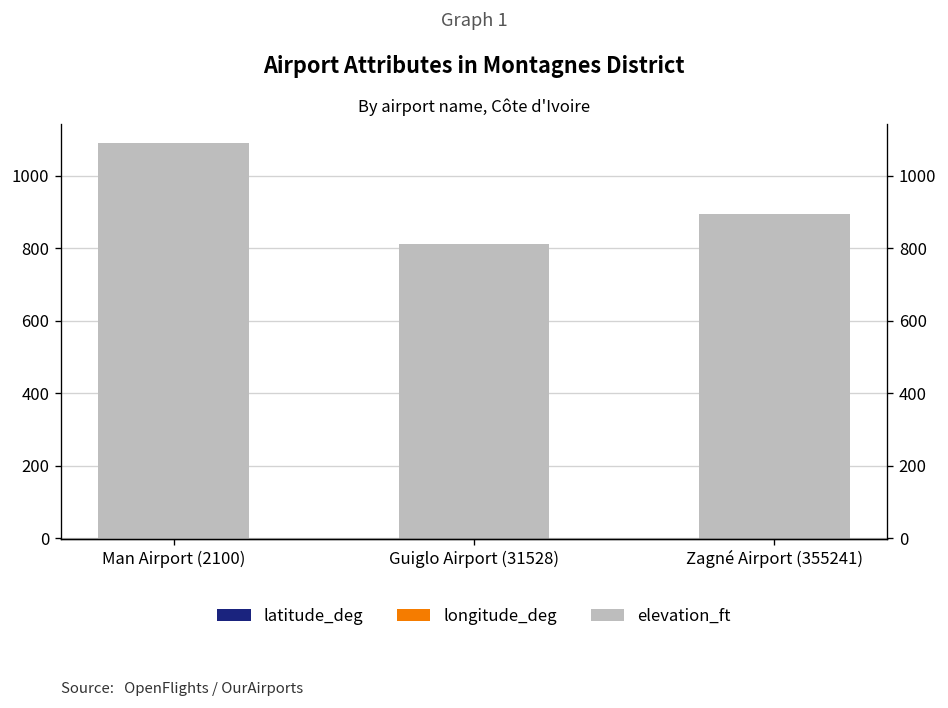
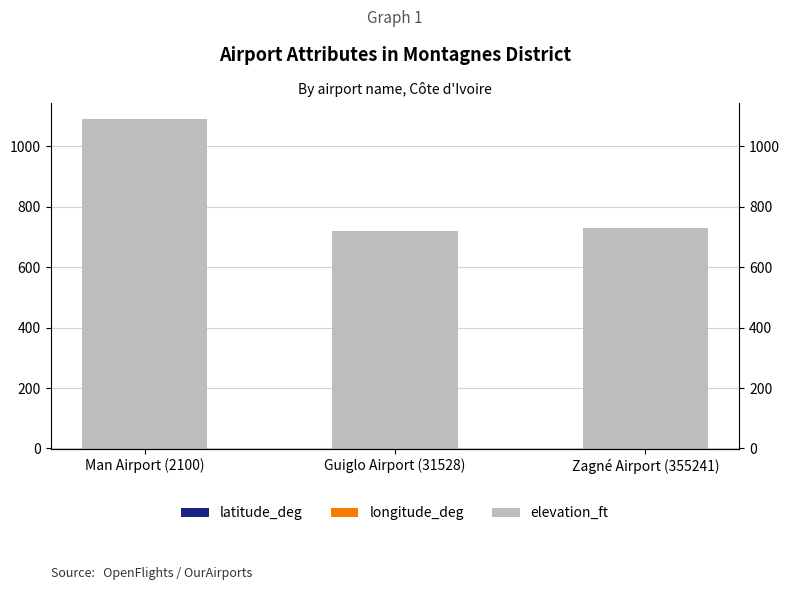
  {
    "elevation_ft": {
      "Man Airport (2100)": 1090,
-     "Guiglo Airport (31528)": 810,
-     "Zagné Airport (355241)": 890
+     "Guiglo Airport (31528)": 720,
+     "Zagné Airport (355241)": 730
    }
  }
